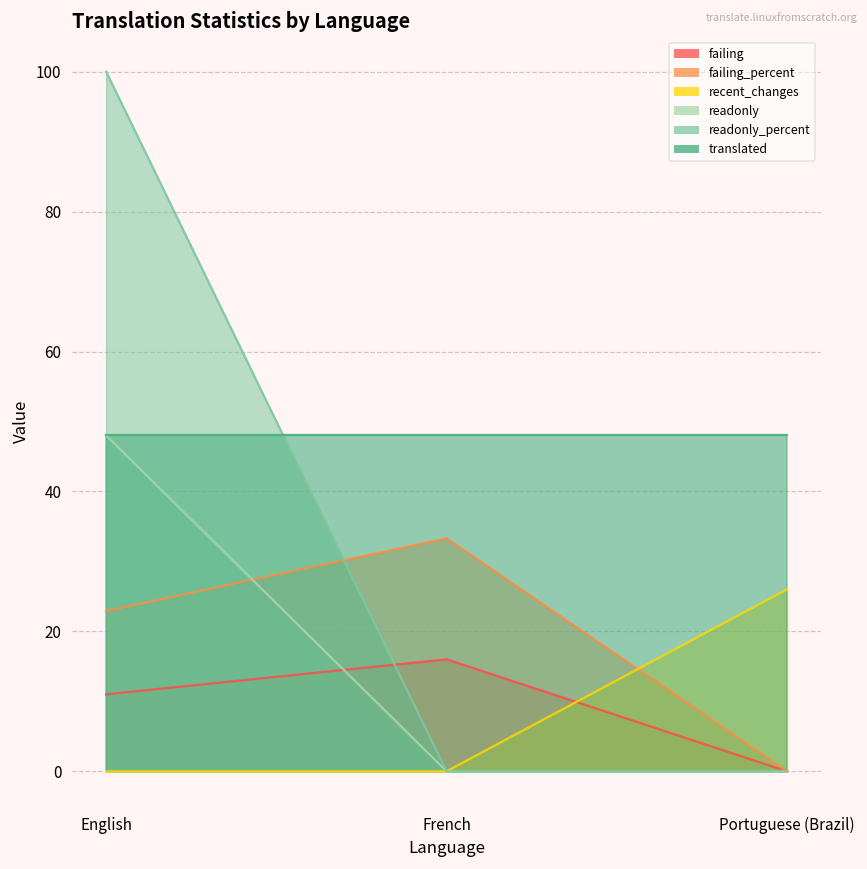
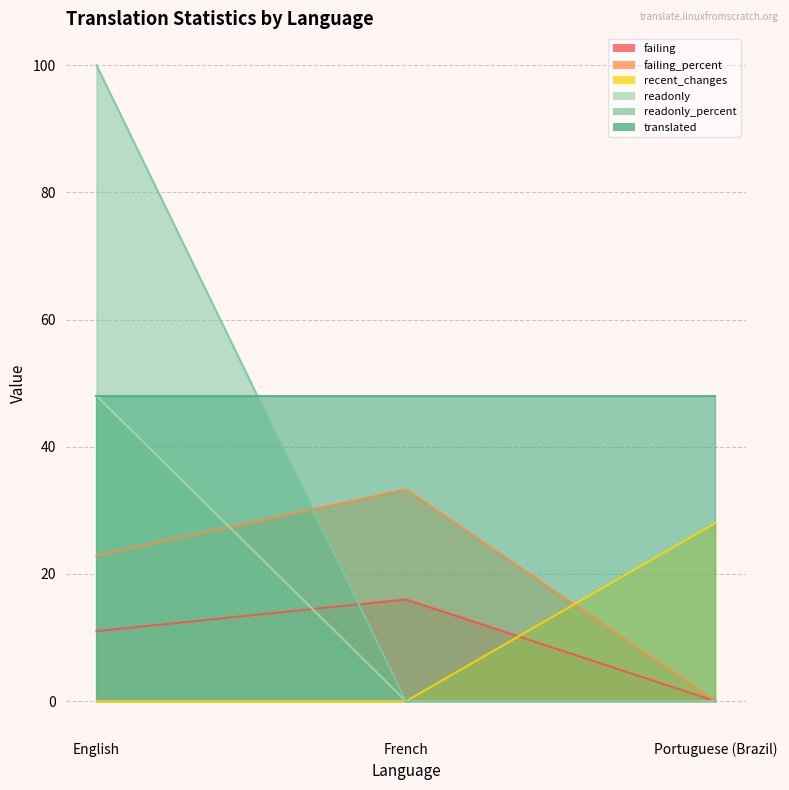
  {
    "recent_changes": {
      "English": 0,
-     "Portuguese (Brazil)": 26
+     "Portuguese (Brazil)": 28
    },
    "translated": {
      "French": 48,
      "Portuguese (Brazil)": 48
    }
  }
